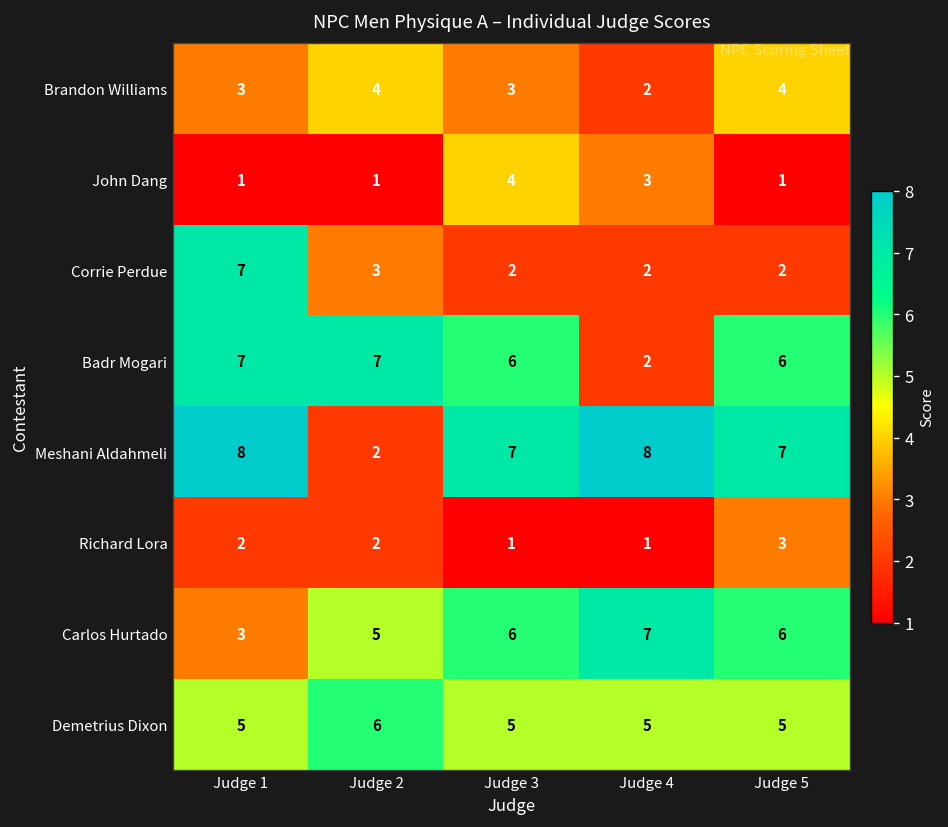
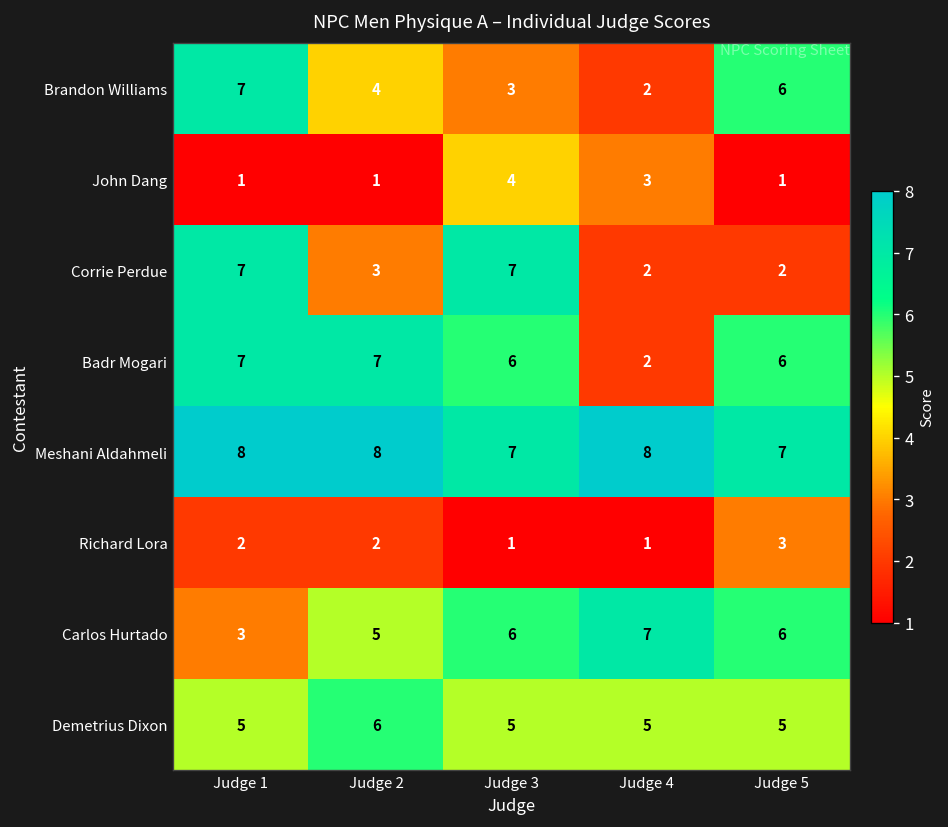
  {
    "Brandon Williams": {
-     "Judge 1": 3,
+     "Judge 1": 7,
      "Judge 2": 4,
      "Judge 3": 3,
      "Judge 4": 2,
-     "Judge 5": 4
+     "Judge 5": 6
    },
    "John Dang": {
      "Judge 1": 1,
      "Judge 2": 1,
      "Judge 3": 4,
      "Judge 4": 3,
      "Judge 5": 1
    },
    "Corrie Perdue": {
      "Judge 1": 7,
      "Judge 2": 3,
-     "Judge 3": 2,
+     "Judge 3": 7,
      "Judge 4": 2,
      "Judge 5": 2
    },
    "Badr Mogari": {
      "Judge 1": 7,
      "Judge 2": 7,
      "Judge 3": 6,
      "Judge 4": 2,
      "Judge 5": 6
    },
    "Meshani Aldahmeli": {
      "Judge 1": 8,
-     "Judge 2": 2,
+     "Judge 2": 8,
      "Judge 3": 7,
      "Judge 4": 8,
      "Judge 5": 7
    },
    "Richard Lora": {
      "Judge 1": 2,
      "Judge 2": 2,
      "Judge 3": 1,
      "Judge 4": 1,
      "Judge 5": 3
    },
    "Carlos Hurtado": {
      "Judge 1": 3,
      "Judge 2": 5,
      "Judge 3": 6,
      "Judge 4": 7,
      "Judge 5": 6
    },
    "Demetrius Dixon": {
      "Judge 1": 5,
      "Judge 2": 6,
      "Judge 3": 5,
      "Judge 4": 5,
      "Judge 5": 5
    }
  }
